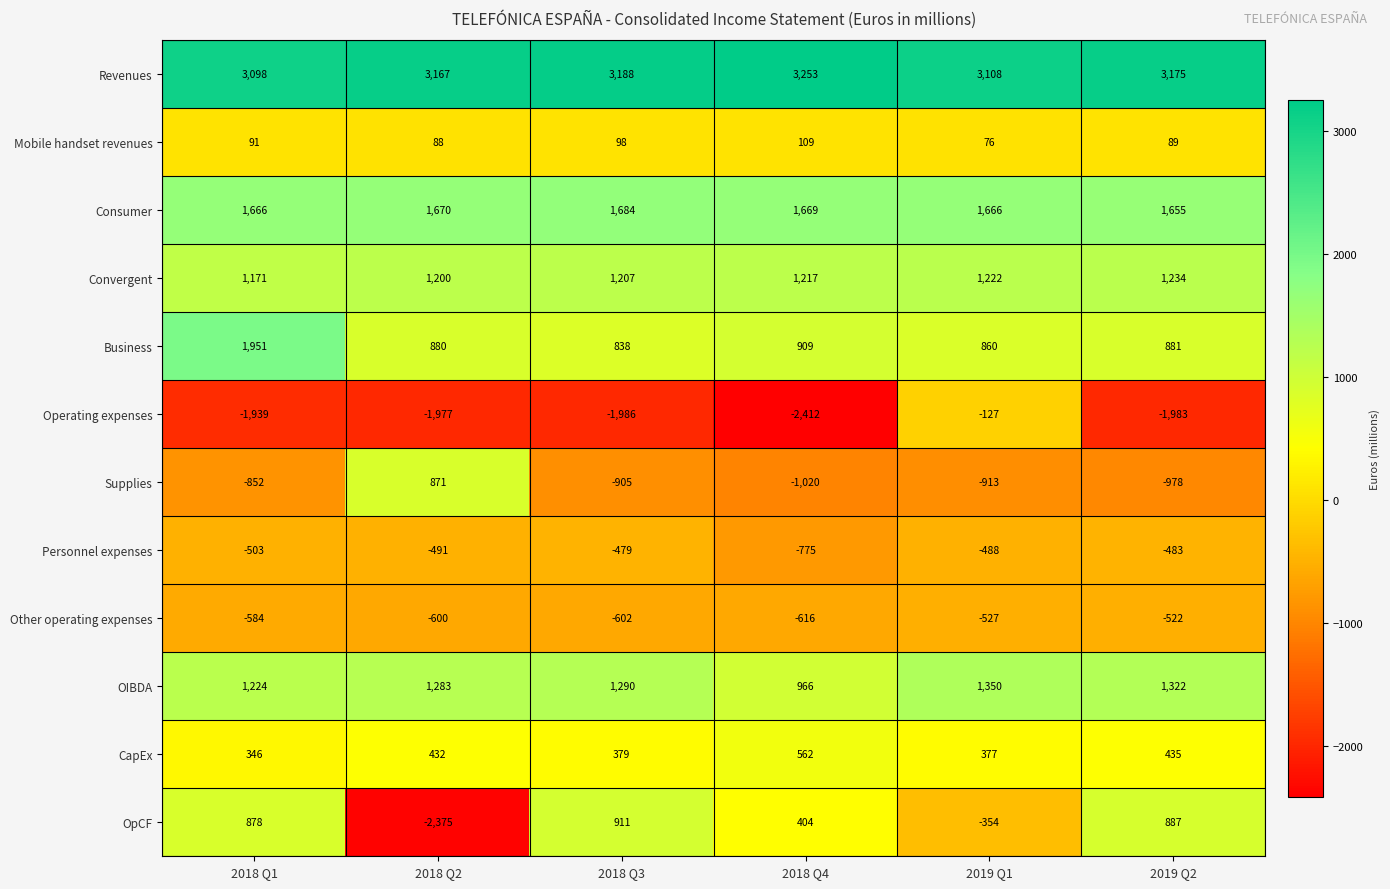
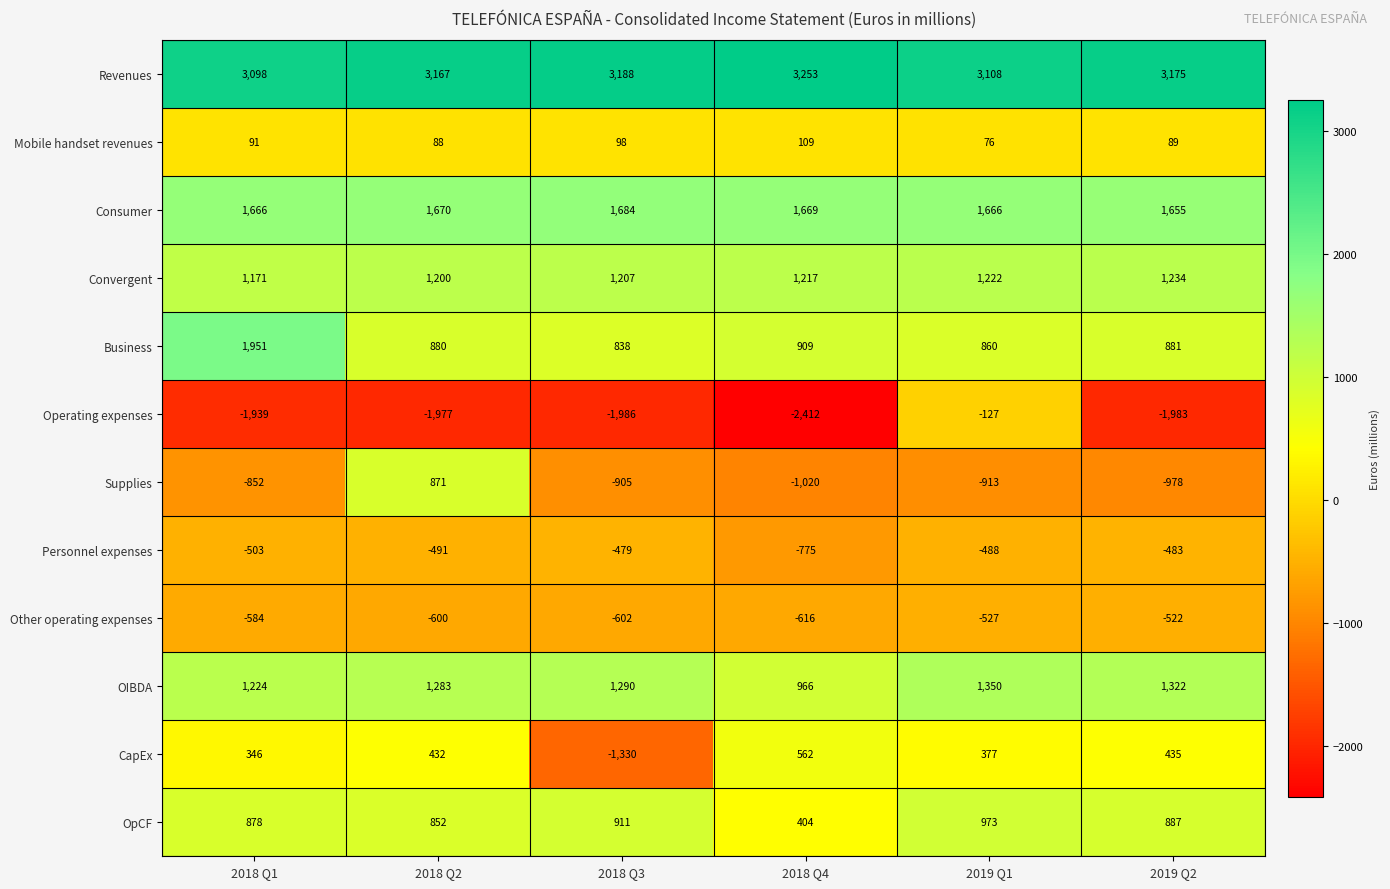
  {
    "Revenues": {
      "2018 Q1": "3,098",
      "2018 Q2": "3,167",
      "2018 Q3": "3,188",
      "2018 Q4": "3,253",
      "2019 Q1": "3,108",
      "2019 Q2": "3,175"
    },
    "Mobile handset revenues": {
      "2018 Q1": "91",
      "2018 Q2": "88",
      "2018 Q3": "98",
      "2018 Q4": "109",
      "2019 Q1": "76",
      "2019 Q2": "89"
    },
    "Consumer": {
      "2018 Q1": "1,666",
      "2018 Q2": "1,670",
      "2018 Q3": "1,684",
      "2018 Q4": "1,669",
      "2019 Q1": "1,666",
      "2019 Q2": "1,655"
    },
    "Convergent": {
      "2018 Q1": "1,171",
      "2018 Q2": "1,200",
      "2018 Q3": "1,207",
      "2018 Q4": "1,217",
      "2019 Q1": "1,222",
      "2019 Q2": "1,234"
    },
    "Business": {
      "2018 Q1": "1,951",
      "2018 Q2": "880",
      "2018 Q3": "838",
      "2018 Q4": "909",
      "2019 Q1": "860",
      "2019 Q2": "881"
    },
    "Operating expenses": {
      "2018 Q1": "-1,939",
      "2018 Q2": "-1,977",
      "2018 Q3": "-1,986",
      "2018 Q4": "-2,412",
      "2019 Q1": "-127",
      "2019 Q2": "-1,983"
    },
    "Supplies": {
      "2018 Q1": "-852",
      "2018 Q2": "871",
      "2018 Q3": "-905",
      "2018 Q4": "-1,020",
      "2019 Q1": "-913",
      "2019 Q2": "-978"
    },
    "Personnel expenses": {
      "2018 Q1": "-503",
      "2018 Q2": "-491",
      "2018 Q3": "-479",
      "2018 Q4": "-775",
      "2019 Q1": "-488",
      "2019 Q2": "-483"
    },
    "Other operating expenses": {
      "2018 Q1": "-584",
      "2018 Q2": "-600",
      "2018 Q3": "-602",
      "2018 Q4": "-616",
      "2019 Q1": "-527",
      "2019 Q2": "-522"
    },
    "OIBDA": {
      "2018 Q1": "1,224",
      "2018 Q2": "1,283",
      "2018 Q3": "1,290",
      "2018 Q4": "966",
      "2019 Q1": "1,350",
      "2019 Q2": "1,322"
    },
    "CapEx": {
      "2018 Q1": "346",
      "2018 Q2": "432",
-     "2018 Q3": "379",
+     "2018 Q3": "-1,330",
      "2018 Q4": "562",
      "2019 Q1": "377",
      "2019 Q2": "435"
    },
    "OpCF": {
      "2018 Q1": "878",
-     "2018 Q2": "-2,375",
+     "2018 Q2": "852",
      "2018 Q3": "911",
      "2018 Q4": "404",
-     "2019 Q1": "-354",
+     "2019 Q1": "973",
      "2019 Q2": "887"
    }
  }
